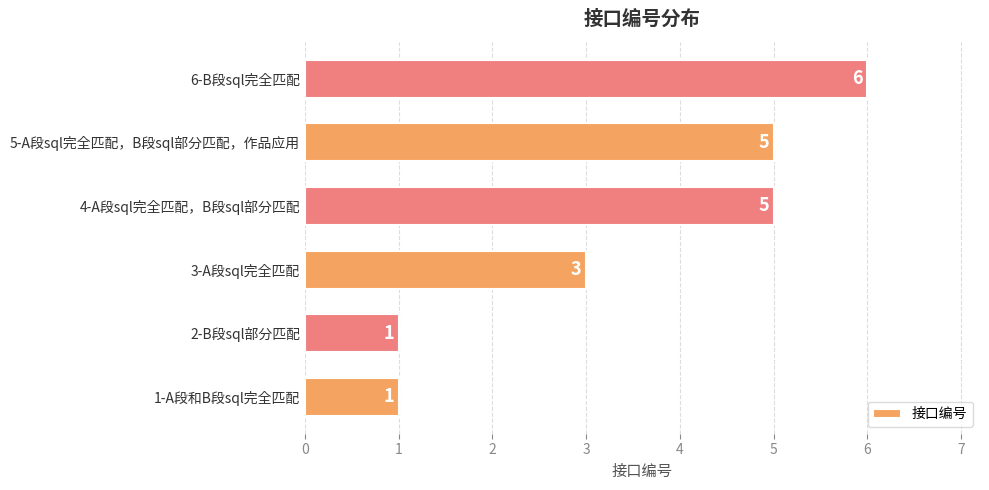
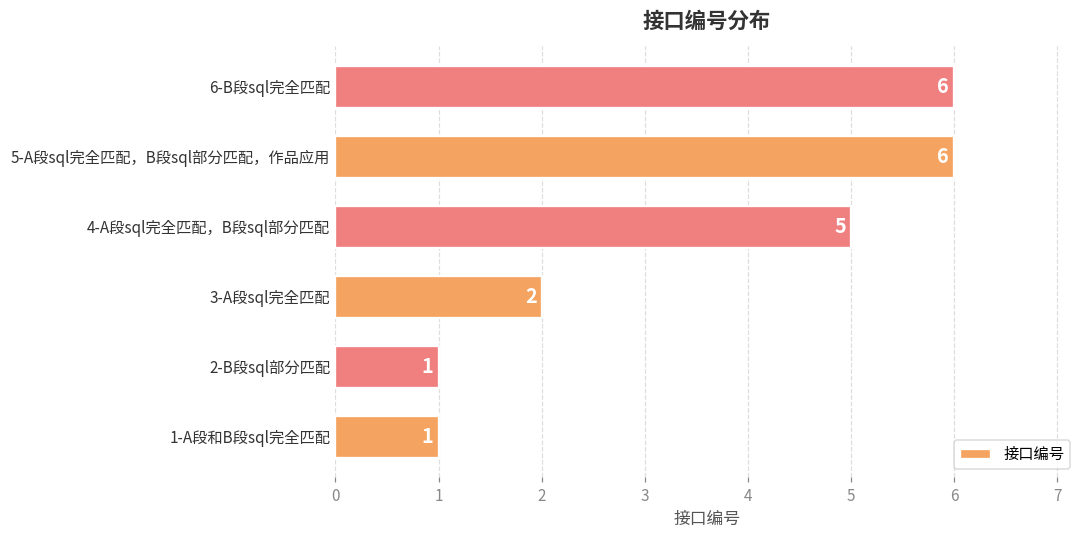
  {
    "6-B段sql完全匹配": 6,
-   "5-A段sql完全匹配，B段sql部分匹配，作品应用": 5,
+   "5-A段sql完全匹配，B段sql部分匹配，作品应用": 6,
    "4-A段sql完全匹配，B段sql部分匹配": 5,
-   "3-A段sql完全匹配": 3,
+   "3-A段sql完全匹配": 2,
    "2-B段sql部分匹配": 1,
    "1-A段和B段sql完全匹配": 1
  }
